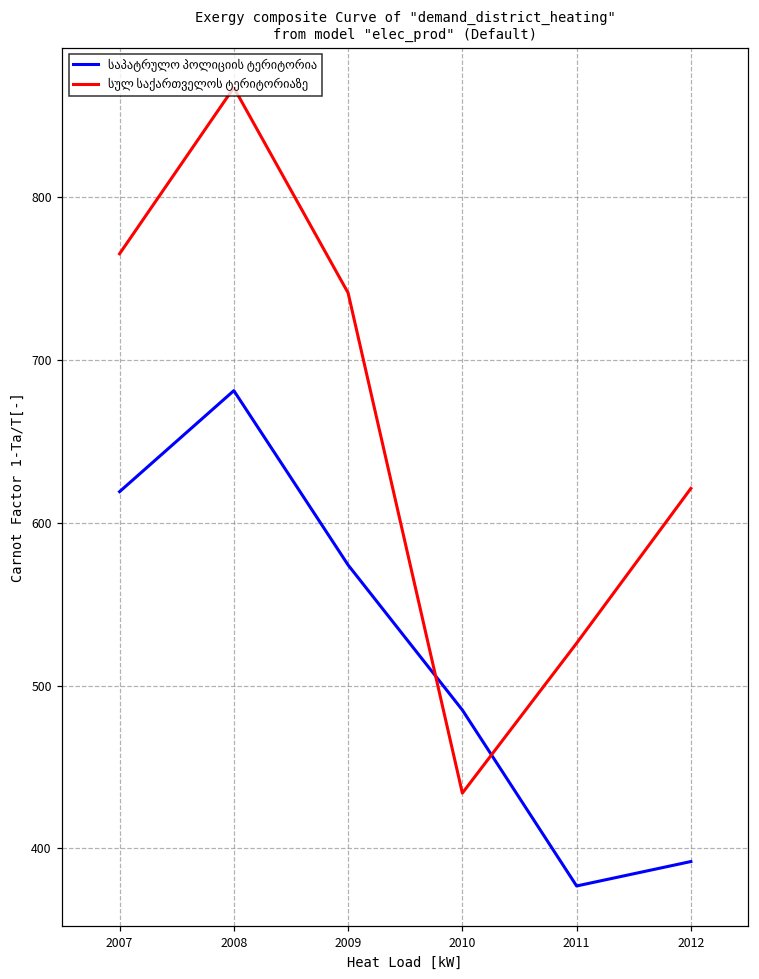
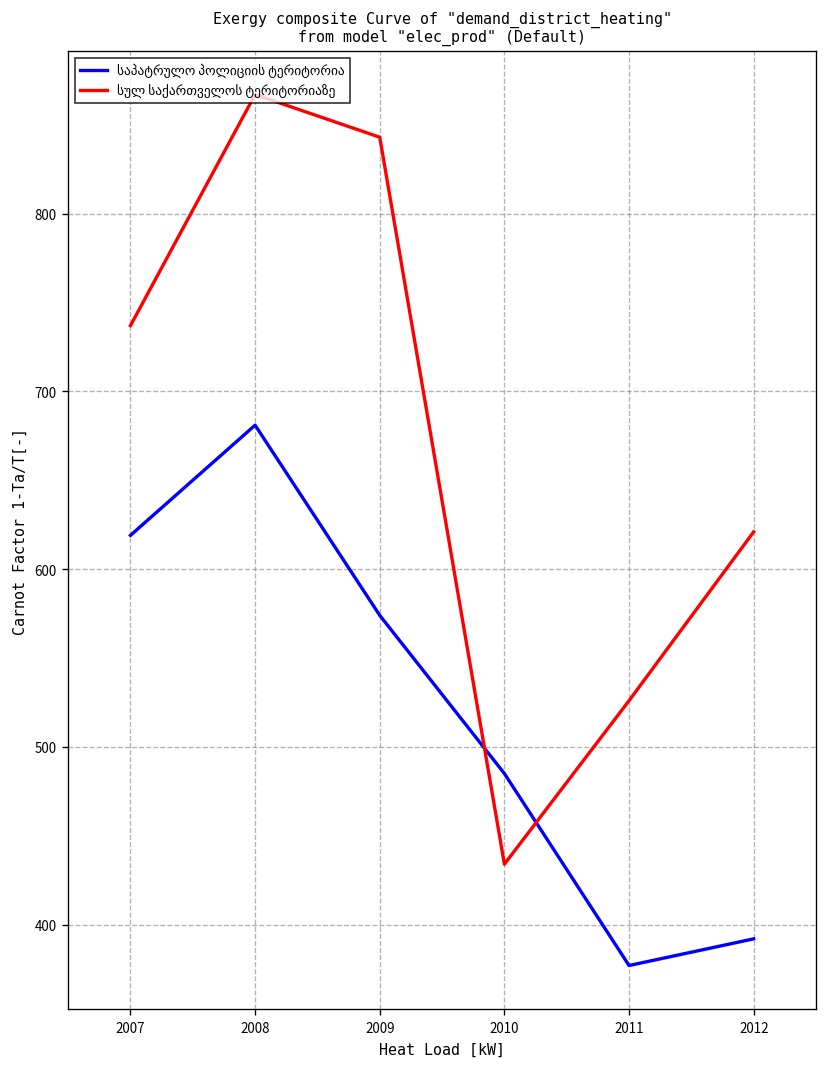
  {
    "საპატრულო პოლიციის ტერიტორია": {
      "2007": 619,
      "2008": 681,
      "2009": 574,
      "2010": 485,
      "2011": 377,
      "2012": 392
    },
    "სულ საქართველოს ტერიტორიაზე": {
-     "2007": 765,
-     "2009": 741,
+     "2007": 737,
+     "2009": 843,
      "2010": 434,
      "2011": 526,
      "2012": 621
    }
  }
